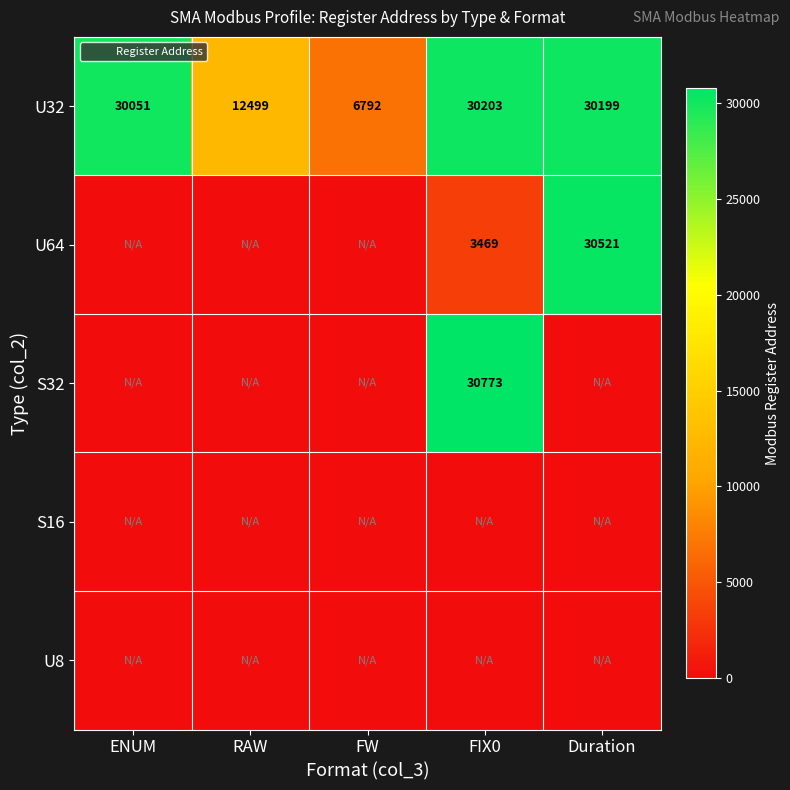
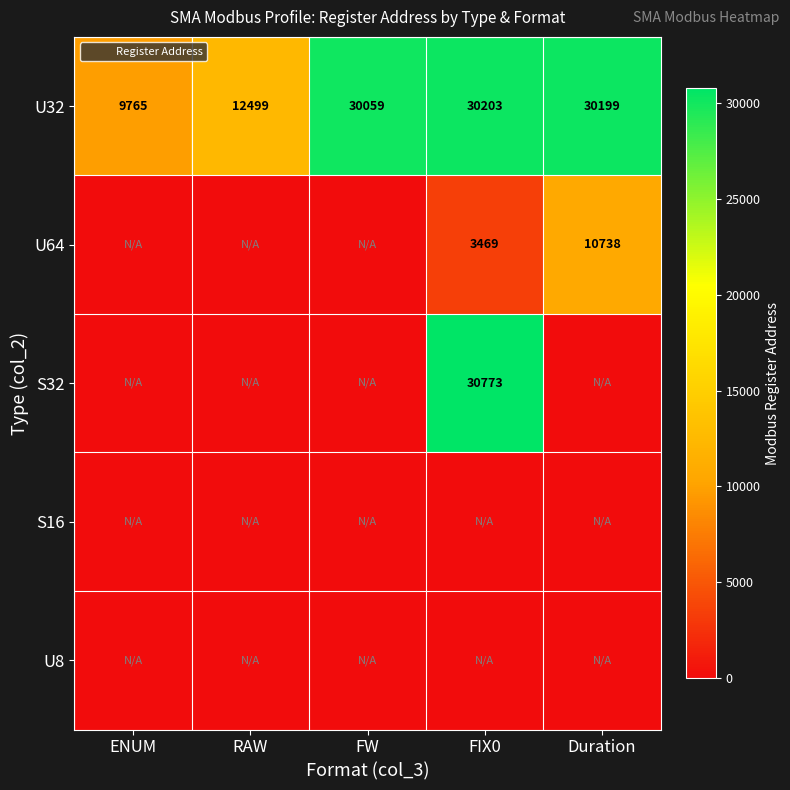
  {
    "U32": {
-     "ENUM": 30051,
+     "ENUM": 9765,
      "RAW": 12499,
-     "FW": 6792,
+     "FW": 30059,
      "FIX0": 30203,
      "Duration": 30199
    },
    "U64": {
      "FIX0": 3469,
-     "Duration": 30521
+     "Duration": 10738
    },
    "S32": {
      "FIX0": 30773
    }
  }
